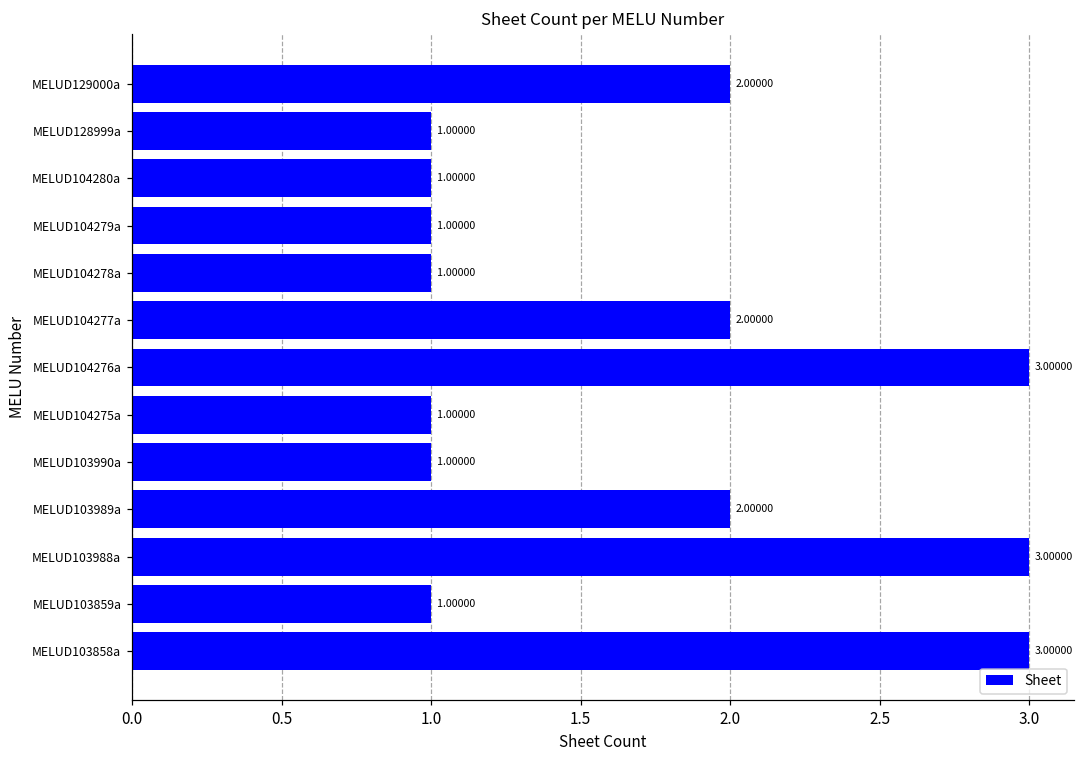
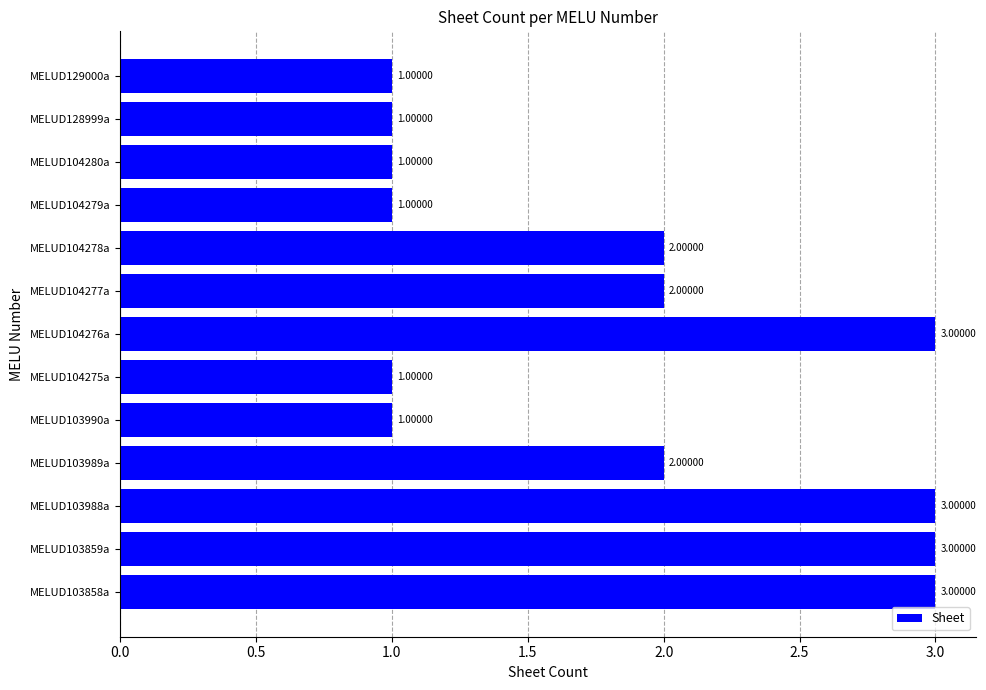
  {
-   "MELUD129000a": 2.00000,
+   "MELUD129000a": 1.00000,
    "MELUD128999a": 1.00000,
    "MELUD104280a": 1.00000,
    "MELUD104279a": 1.00000,
-   "MELUD104278a": 1.00000,
+   "MELUD104278a": 2.00000,
    "MELUD104277a": 2.00000,
    "MELUD104276a": 3.00000,
    "MELUD104275a": 1.00000,
    "MELUD103990a": 1.00000,
    "MELUD103989a": 2.00000,
    "MELUD103988a": 3.00000,
-   "MELUD103859a": 1.00000,
+   "MELUD103859a": 3.00000,
    "MELUD103858a": 3.00000
  }
